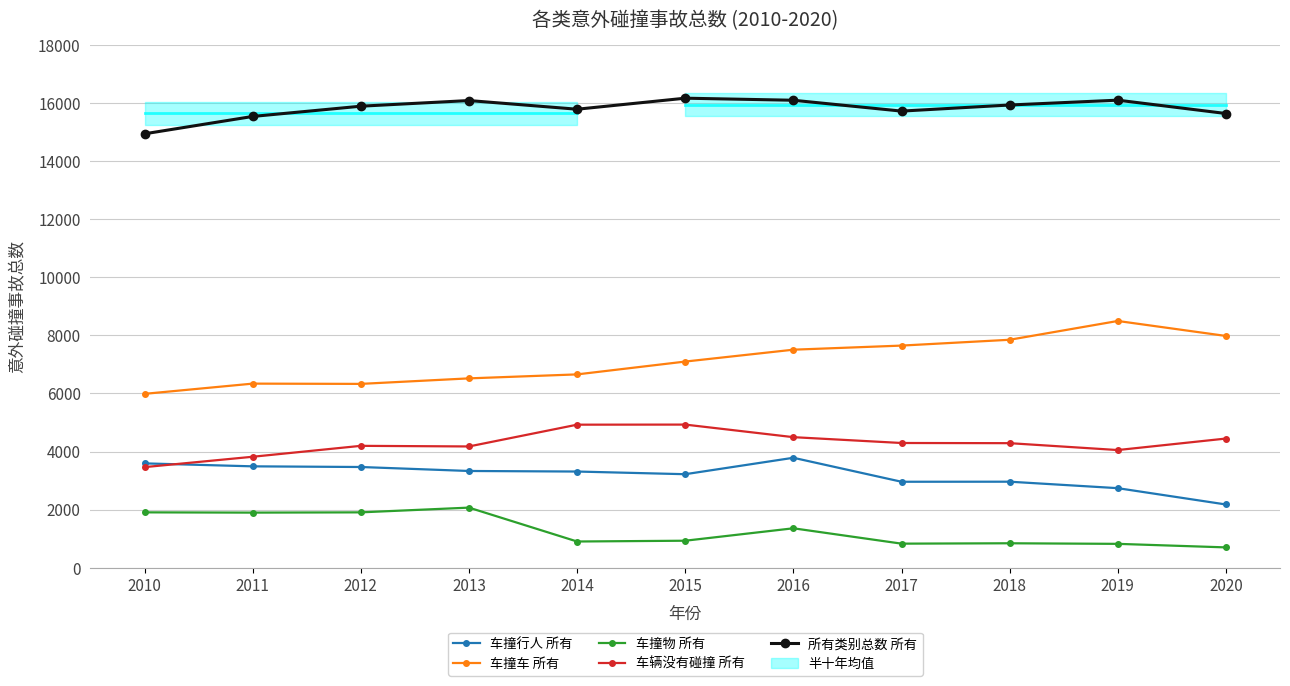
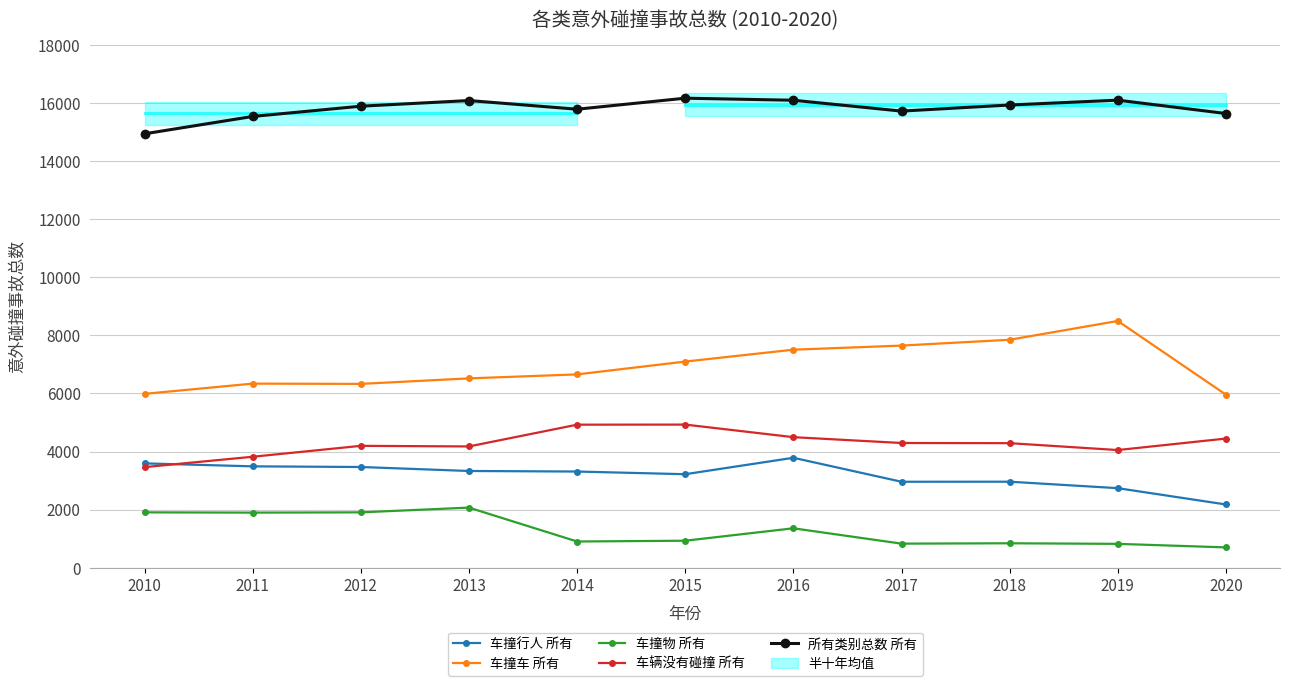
  {
    "车撞行人 所有": {
      "2010": 3600,
      "2011": 3500,
      "2012": 3500,
      "2013": 3300,
      "2014": 3300,
      "2015": 3200,
      "2016": 3800,
      "2017": 3000,
      "2018": 3000,
      "2019": 2700,
      "2020": 2200
    },
    "车撞车 所有": {
      "2010": 6000,
      "2011": 6300,
      "2012": 6300,
      "2013": 6500,
      "2014": 6700,
      "2015": 7100,
      "2016": 7500,
      "2017": 7600,
      "2018": 7800,
      "2019": 8500,
-     "2020": 8000
+     "2020": 6000
    },
    "车撞物 所有": {
      "2010": 1900,
      "2011": 1900,
      "2012": 1900,
      "2013": 2100,
      "2014": 900,
      "2015": 900,
      "2016": 1400,
      "2017": 800,
      "2018": 800,
      "2019": 800,
      "2020": 700
    },
    "车辆没有碰撞 所有": {
      "2010": 3500,
      "2011": 3800,
      "2012": 4200,
      "2013": 4200,
      "2014": 4900,
      "2015": 4900,
      "2016": 4500,
      "2017": 4300,
      "2018": 4300,
      "2019": 4100,
      "2020": 4400
    },
    "所有类别总数 所有": {
      "2010": 14900,
      "2011": 15500,
      "2012": 15900,
      "2014": 15800,
      "2015": 16200,
      "2016": 16100,
      "2017": 15700,
      "2019": 16100,
      "2020": 15600
    }
  }
